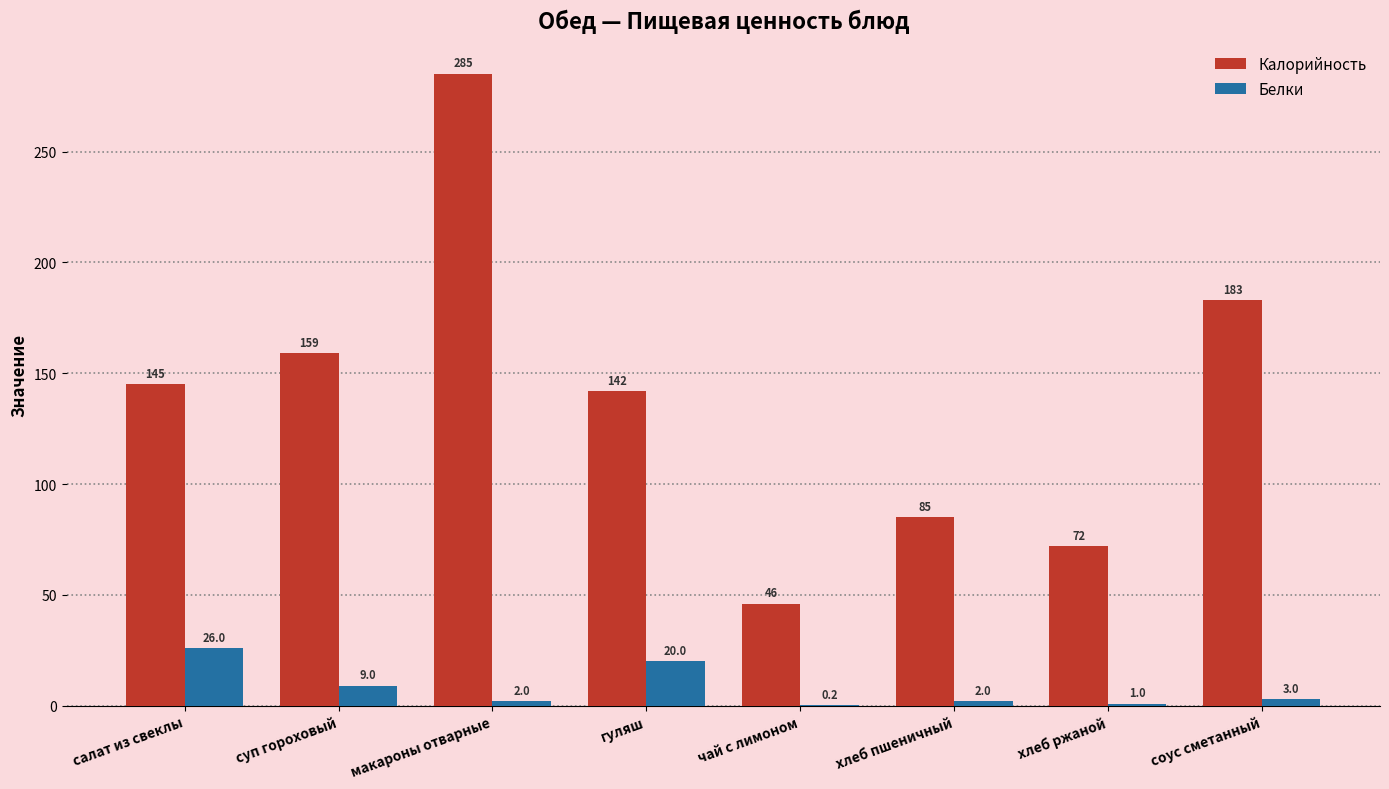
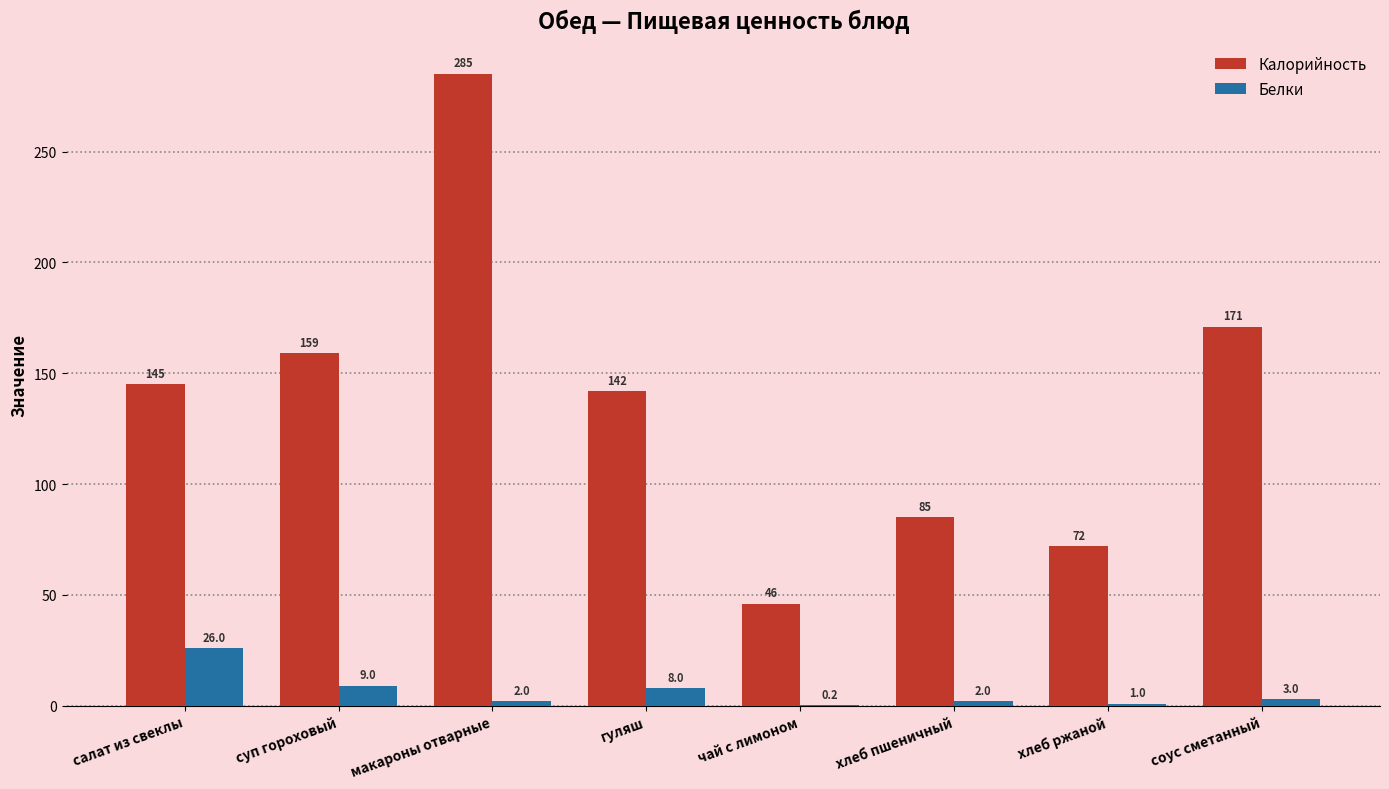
  {
    "Калорийность": {
      "салат из свеклы": 145,
      "суп гороховый": 159,
      "макароны отварные": 285,
      "гуляш": 142,
      "чай с лимоном": 46,
      "хлеб пшеничный": 85,
      "хлеб ржаной": 72,
-     "соус сметанный": 183
+     "соус сметанный": 171
    },
    "Белки": {
      "салат из свеклы": 26.0,
      "суп гороховый": 9.0,
      "макароны отварные": 2.0,
-     "гуляш": 20.0,
+     "гуляш": 8.0,
      "чай с лимоном": 0.2,
      "хлеб пшеничный": 2.0,
      "хлеб ржаной": 1.0,
      "соус сметанный": 3.0
    }
  }
